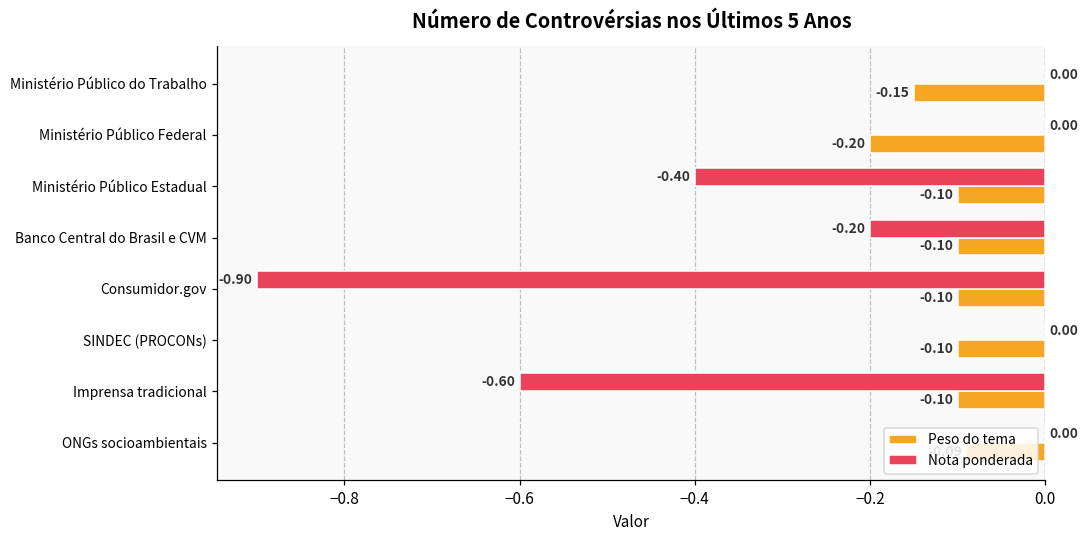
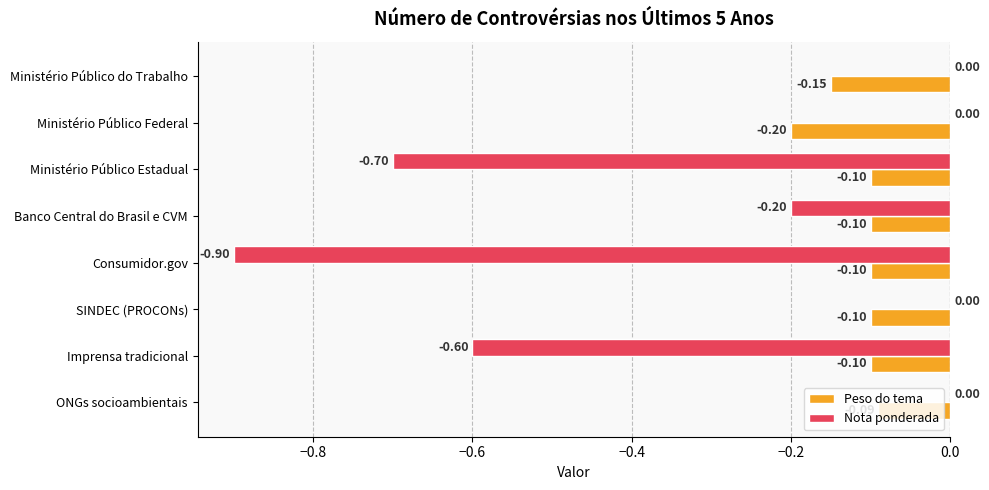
  {
    "Peso do tema": {
      "Ministério Público do Trabalho": -0.15,
      "Ministério Público Federal": -0.20,
      "Ministério Público Estadual": -0.10,
      "Banco Central do Brasil e CVM": -0.10,
      "Consumidor.gov": -0.10,
      "SINDEC (PROCONs)": -0.10,
      "Imprensa tradicional": -0.10
    },
    "Nota ponderada": {
      "Ministério Público do Trabalho": 0.00,
      "Ministério Público Federal": 0.00,
-     "Ministério Público Estadual": -0.40,
+     "Ministério Público Estadual": -0.70,
      "Banco Central do Brasil e CVM": -0.20,
      "Consumidor.gov": -0.90,
      "SINDEC (PROCONs)": 0.00,
      "Imprensa tradicional": -0.60,
      "ONGs socioambientais": 0.00
    }
  }
